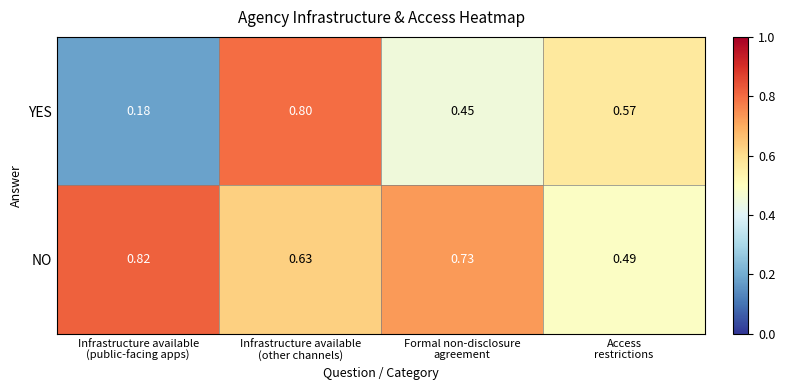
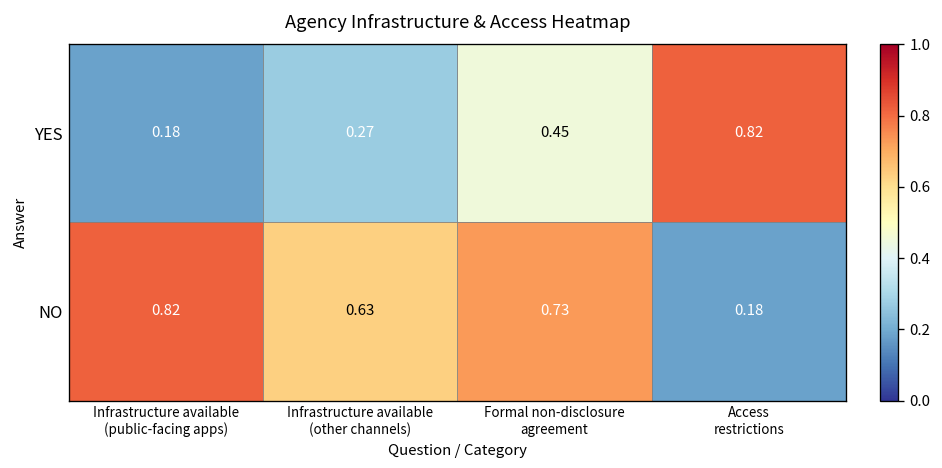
  {
    "YES": {
      "Infrastructure available (public-facing apps)": 0.18,
-     "Infrastructure available (other channels)": 0.80,
+     "Infrastructure available (other channels)": 0.27,
      "Formal non-disclosure agreement": 0.45,
-     "Access restrictions": 0.57
+     "Access restrictions": 0.82
    },
    "NO": {
      "Infrastructure available (public-facing apps)": 0.82,
      "Infrastructure available (other channels)": 0.63,
      "Formal non-disclosure agreement": 0.73,
-     "Access restrictions": 0.49
+     "Access restrictions": 0.18
    }
  }
